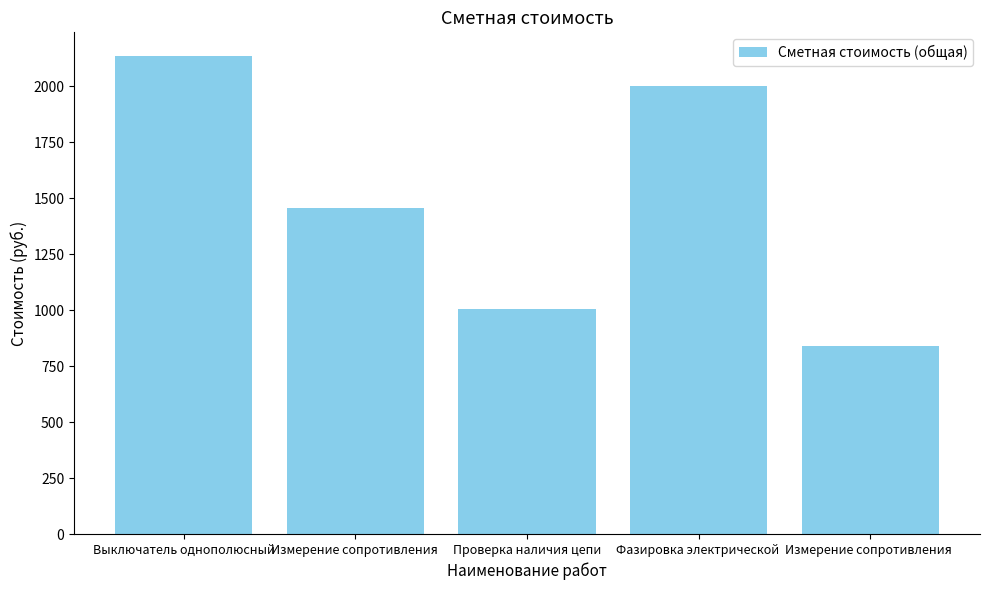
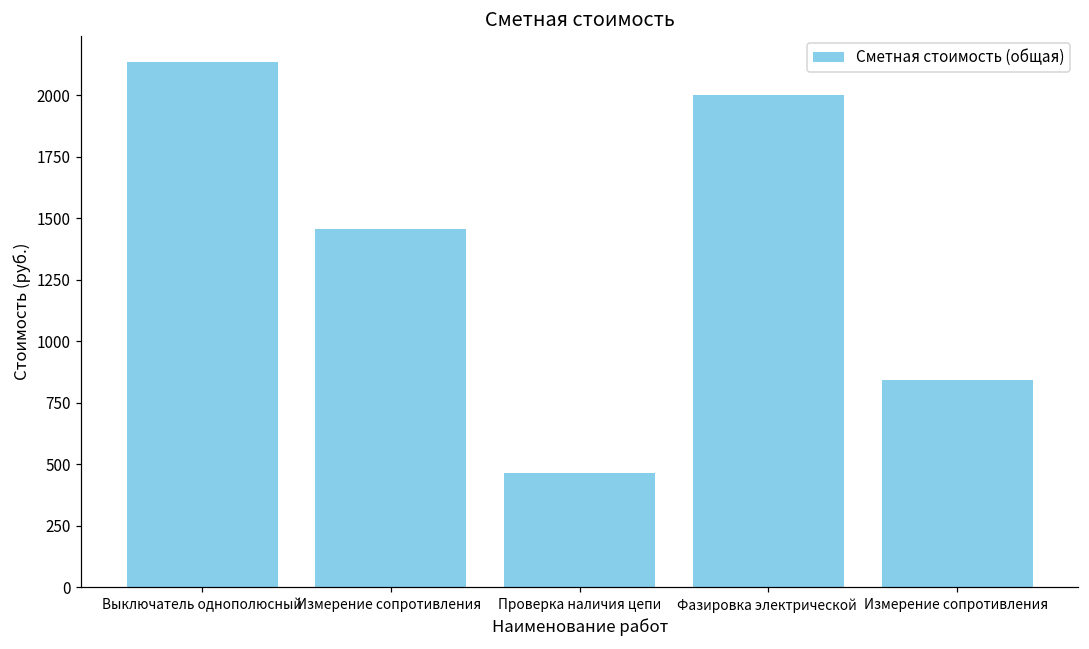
  {
    "Выключатель однополюсный": 2140,
-   "Проверка наличия цепи": 1010,
+   "Проверка наличия цепи": 470,
    "Фазировка электрической": 2000
  }
